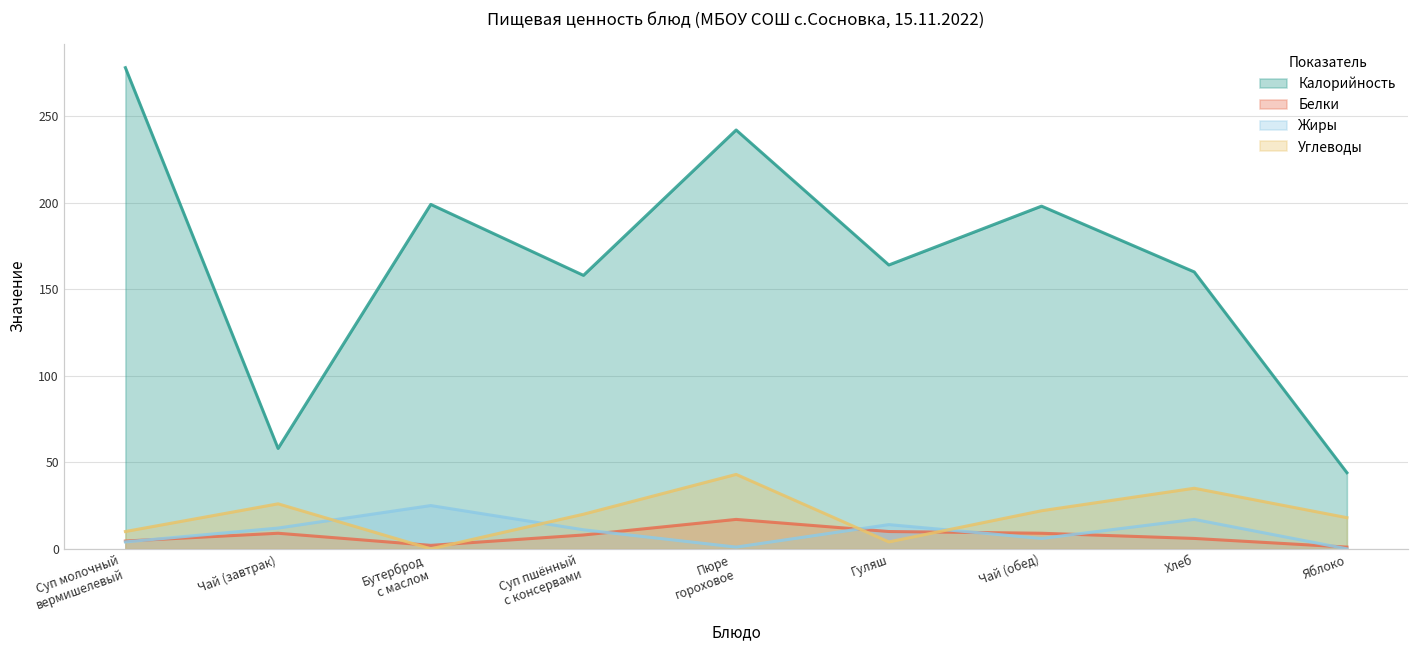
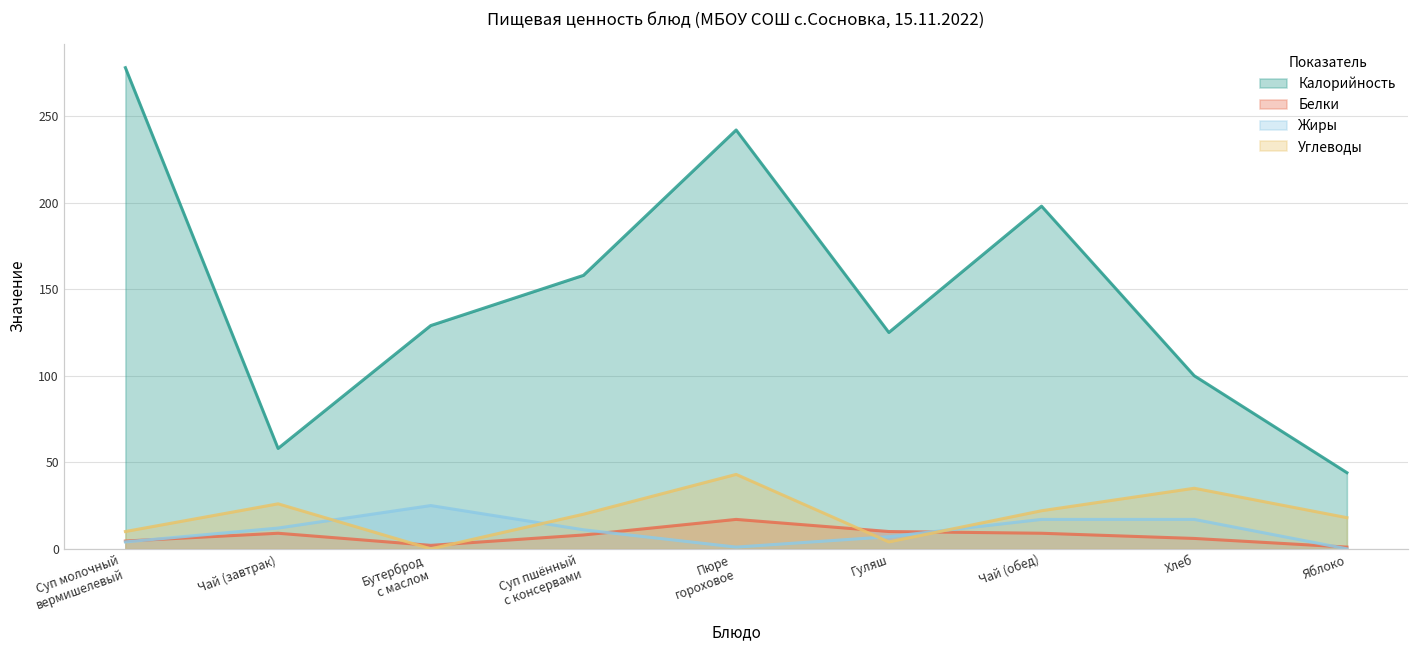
  {
    "Калорийность": {
      "Суп молочный вермишелевый": 278,
      "Чай (завтрак)": 58,
-     "Бутерброд с маслом": 199,
+     "Бутерброд с маслом": 129,
      "Суп пшённый с консервами": 158,
      "Пюре гороховое": 242,
-     "Гуляш": 164,
+     "Гуляш": 125,
      "Чай (обед)": 198,
-     "Хлеб": 160,
+     "Хлеб": 100,
      "Яблоко": 44
    },
    "Жиры": {
      "Чай (завтрак)": 12,
      "Бутерброд с маслом": 25,
      "Суп пшённый с консервами": 11,
      "Пюре гороховое": 1,
-     "Гуляш": 14,
-     "Чай (обед)": 6,
+     "Гуляш": 7,
+     "Чай (обед)": 17,
      "Хлеб": 17
    }
  }
